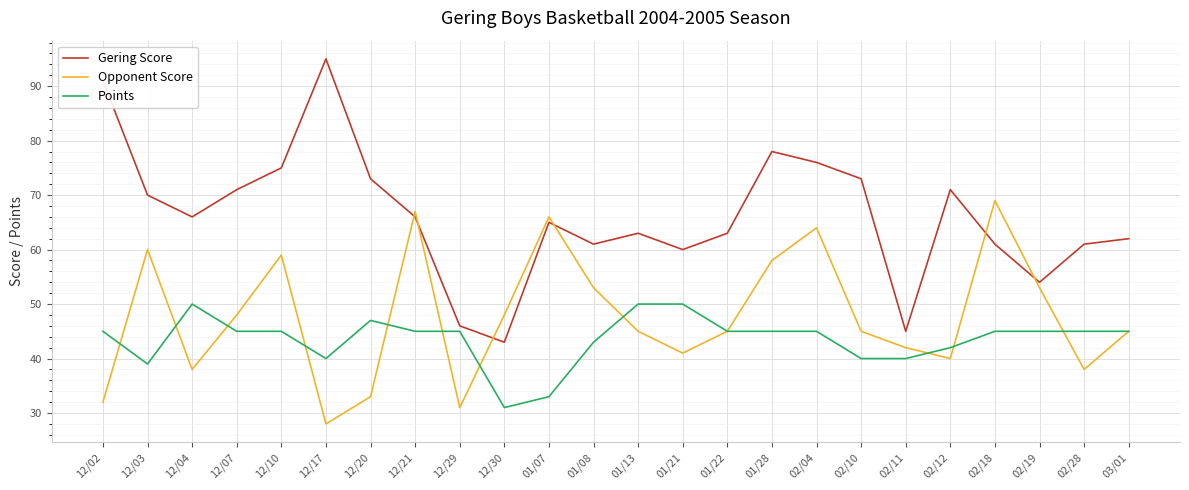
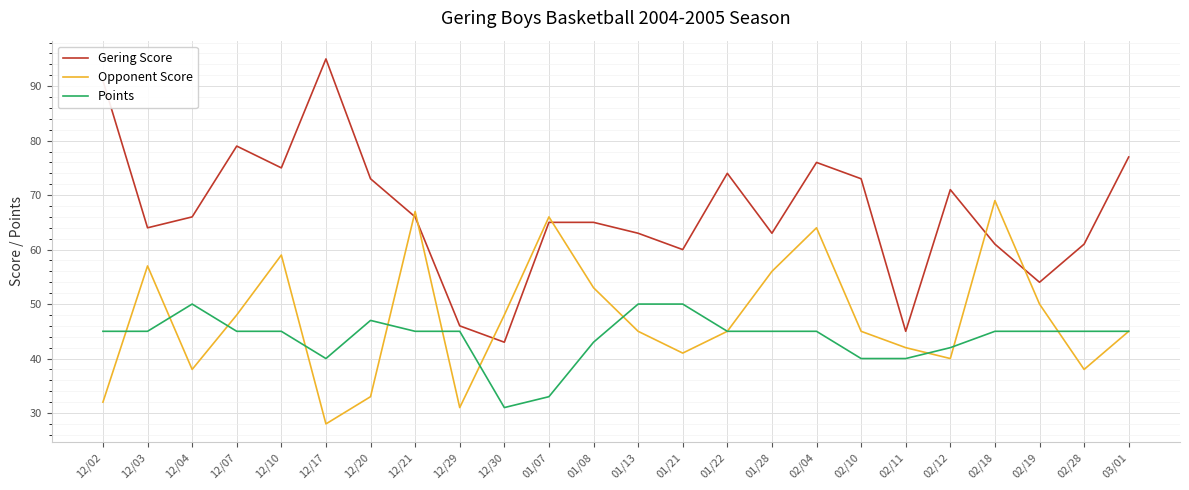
  {
    "Gering Score": {
-     "12/03": 70,
+     "12/03": 64,
      "12/04": 66,
-     "12/07": 71,
+     "12/07": 79,
      "12/10": 75,
      "12/17": 95,
      "12/20": 73,
      "12/21": 66,
      "12/29": 46,
      "12/30": 43,
      "01/07": 65,
-     "01/08": 61,
+     "01/08": 65,
      "01/13": 63,
      "01/21": 60,
-     "01/22": 63,
-     "01/28": 78,
+     "01/22": 74,
+     "01/28": 63,
      "02/04": 76,
      "02/10": 73,
      "02/11": 45,
      "02/12": 71,
      "02/18": 61,
      "02/19": 54,
      "02/28": 61,
-     "03/01": 62
+     "03/01": 77
    },
    "Opponent Score": {
      "12/02": 32,
-     "12/03": 60,
+     "12/03": 57,
      "12/04": 38,
      "12/07": 48,
      "12/10": 59,
      "12/17": 28,
      "12/20": 33,
      "12/21": 67,
      "12/29": 31,
      "12/30": 48,
      "01/07": 66,
      "01/08": 53,
      "01/13": 45,
      "01/21": 41,
-     "01/28": 58,
+     "01/28": 56,
      "02/04": 64,
      "02/10": 45,
      "02/11": 42,
      "02/12": 40,
      "02/18": 69,
-     "02/19": 53,
+     "02/19": 50,
      "02/28": 38
    },
    "Points": {
      "12/02": 45,
-     "12/03": 39,
+     "12/03": 45,
      "12/04": 50,
      "12/07": 45,
      "12/10": 45,
      "12/17": 40,
      "12/20": 47,
      "12/21": 45,
      "12/29": 45,
      "12/30": 31,
      "01/07": 33,
      "01/08": 43,
      "01/13": 50,
      "01/21": 50,
      "01/28": 45,
      "02/04": 45,
      "02/10": 40,
      "02/11": 40,
      "02/12": 42,
      "02/18": 45,
      "02/19": 45,
      "02/28": 45
    }
  }
